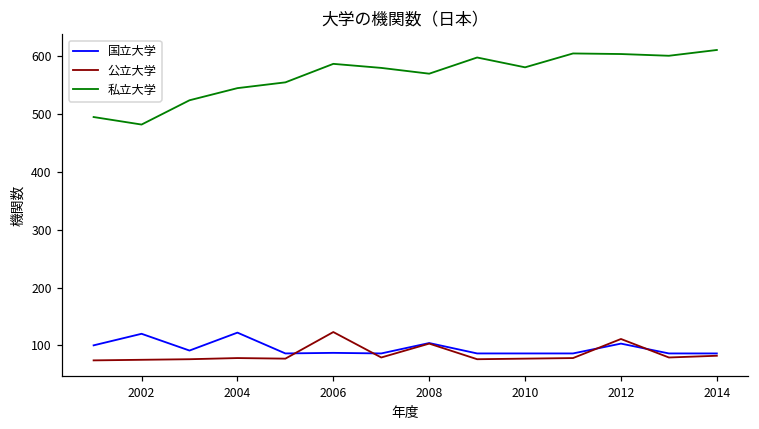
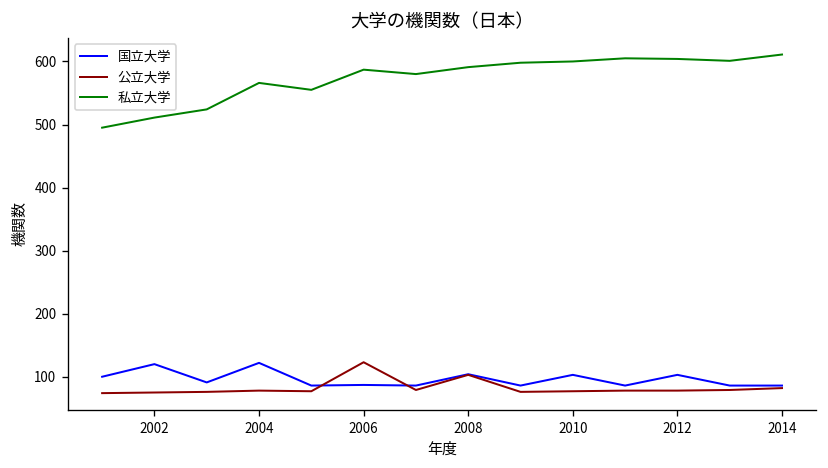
  {
    "国立大学": {
      "2002": 120,
      "2004": 120,
      "2006": 90,
-     "2010": 90,
+     "2010": 100,
      "2012": 100
    },
    "公立大学": {
      "2002": 80,
      "2004": 80,
      "2006": 120,
      "2010": 80,
-     "2012": 110
+     "2012": 80
    },
    "私立大学": {
-     "2002": 480,
-     "2004": 550,
+     "2002": 510,
+     "2004": 570,
      "2006": 590,
-     "2008": 570,
-     "2010": 580,
+     "2008": 590,
+     "2010": 600,
      "2012": 600,
      "2014": 610
    }
  }
